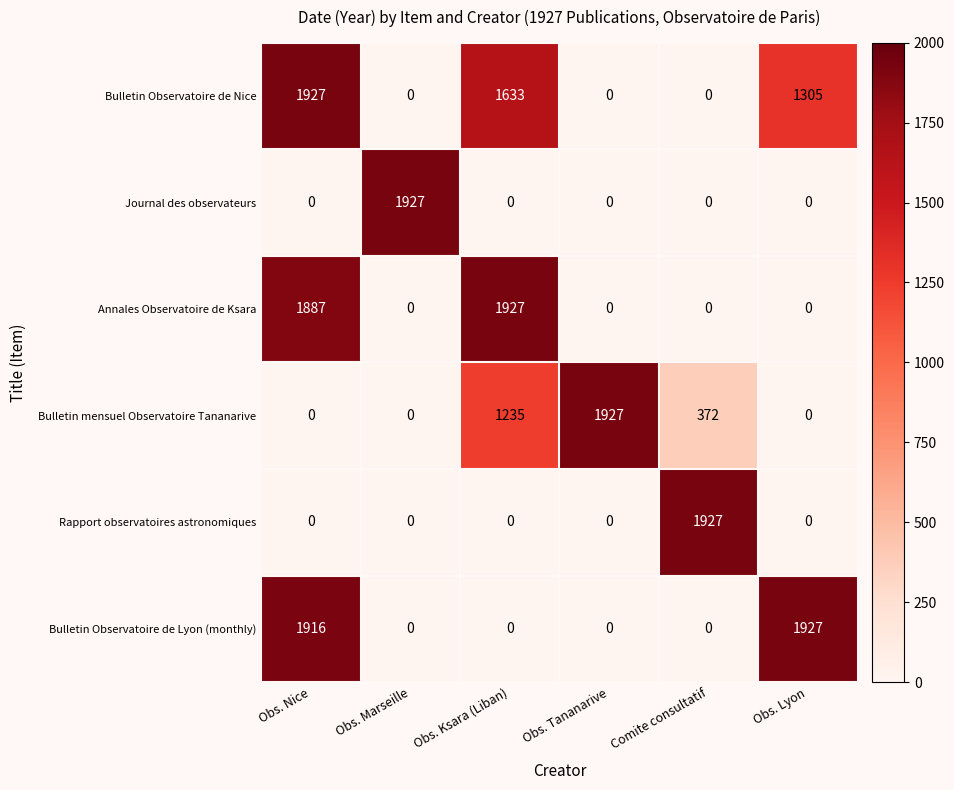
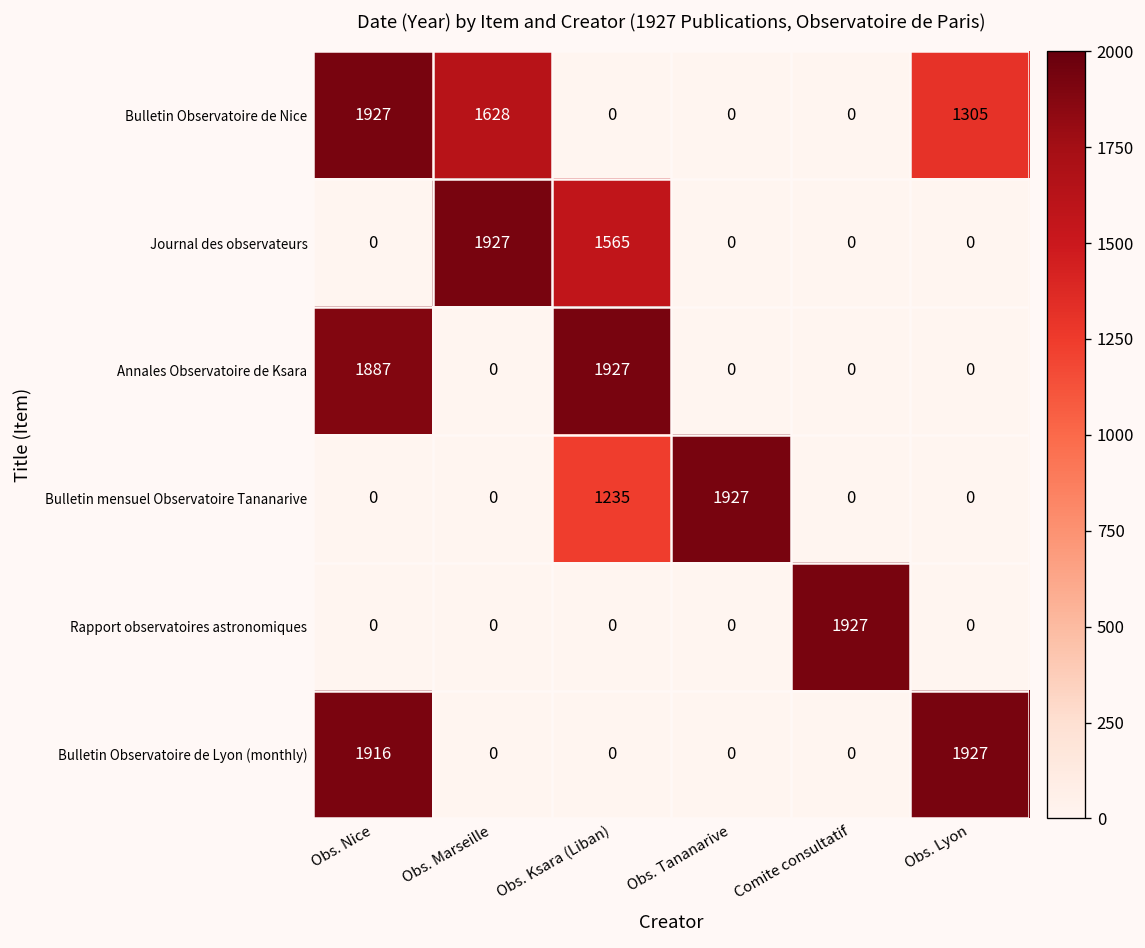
  {
    "Bulletin Observatoire de Nice": {
      "Obs. Nice": 1927,
-     "Obs. Marseille": 0,
-     "Obs. Ksara (Liban)": 1633,
+     "Obs. Marseille": 1628,
+     "Obs. Ksara (Liban)": 0,
      "Obs. Tananarive": 0,
      "Comite consultatif": 0,
      "Obs. Lyon": 1305
    },
    "Journal des observateurs": {
      "Obs. Nice": 0,
      "Obs. Marseille": 1927,
-     "Obs. Ksara (Liban)": 0,
+     "Obs. Ksara (Liban)": 1565,
      "Obs. Tananarive": 0,
      "Comite consultatif": 0,
      "Obs. Lyon": 0
    },
    "Annales Observatoire de Ksara": {
      "Obs. Nice": 1887,
      "Obs. Marseille": 0,
      "Obs. Ksara (Liban)": 1927,
      "Obs. Tananarive": 0,
      "Comite consultatif": 0,
      "Obs. Lyon": 0
    },
    "Bulletin mensuel Observatoire Tananarive": {
      "Obs. Nice": 0,
      "Obs. Marseille": 0,
      "Obs. Ksara (Liban)": 1235,
      "Obs. Tananarive": 1927,
-     "Comite consultatif": 372,
+     "Comite consultatif": 0,
      "Obs. Lyon": 0
    },
    "Rapport observatoires astronomiques": {
      "Obs. Nice": 0,
      "Obs. Marseille": 0,
      "Obs. Ksara (Liban)": 0,
      "Obs. Tananarive": 0,
      "Comite consultatif": 1927,
      "Obs. Lyon": 0
    },
    "Bulletin Observatoire de Lyon (monthly)": {
      "Obs. Nice": 1916,
      "Obs. Marseille": 0,
      "Obs. Ksara (Liban)": 0,
      "Obs. Tananarive": 0,
      "Comite consultatif": 0,
      "Obs. Lyon": 1927
    }
  }
